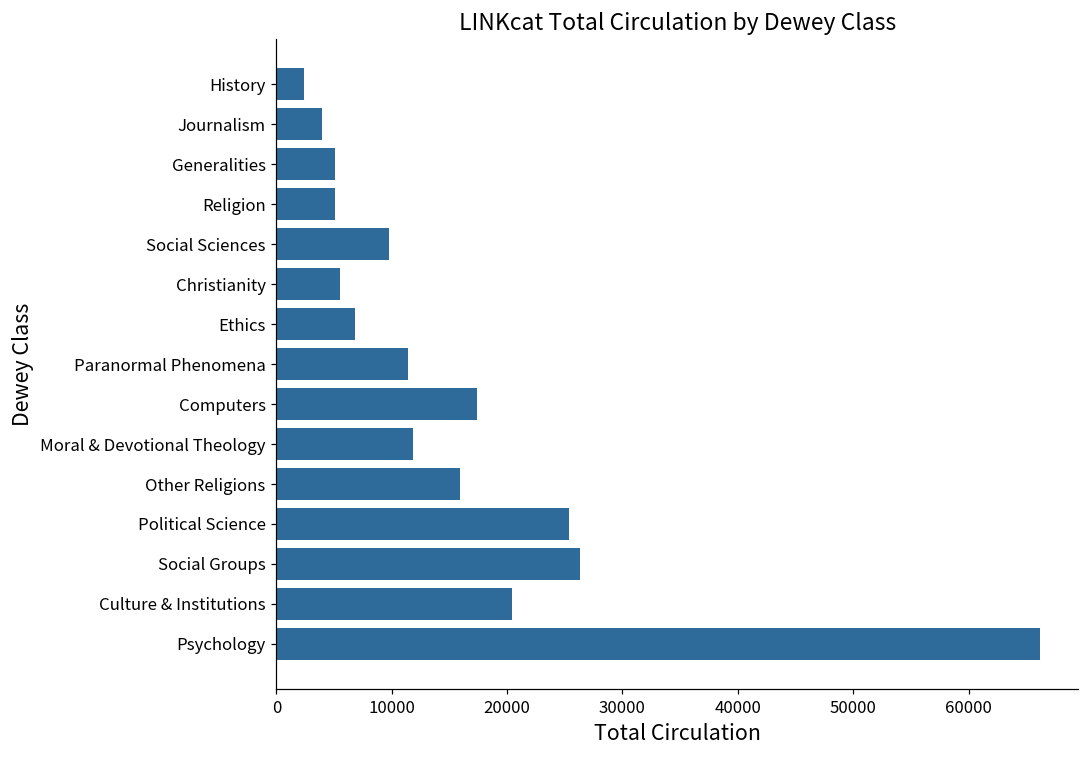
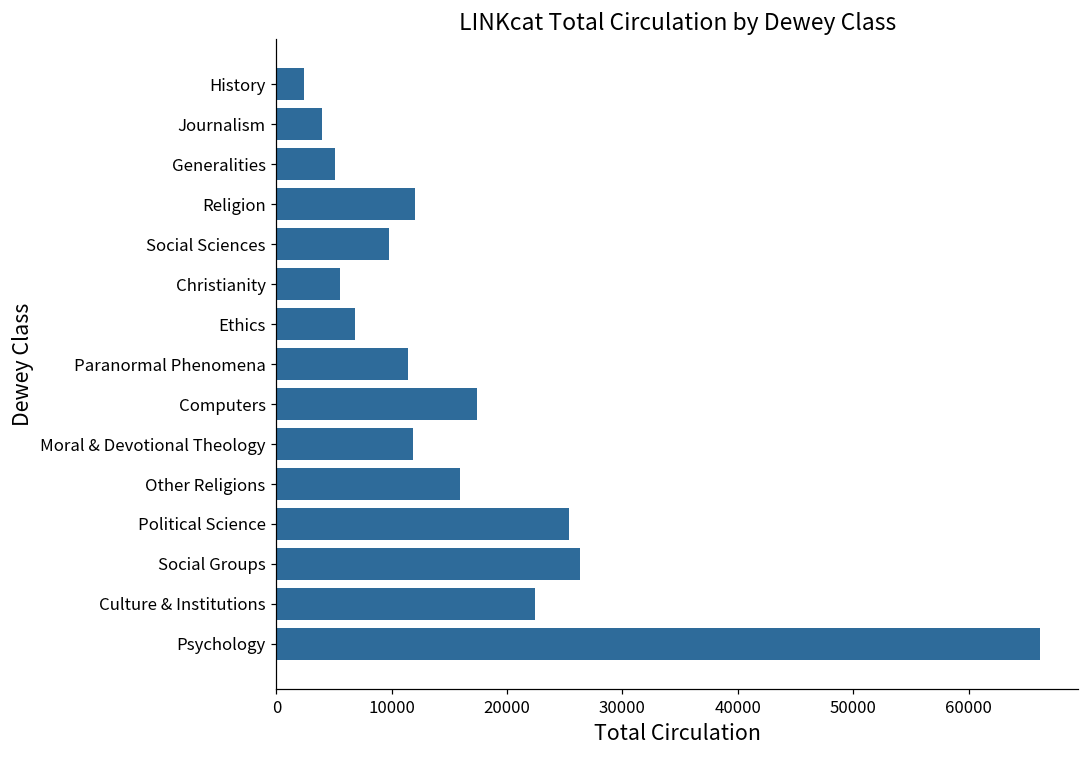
  {
    "History": 2400,
    "Journalism": 4000,
    "Generalities": 5100,
-   "Religion": 5100,
+   "Religion": 12000,
    "Social Sciences": 9800,
    "Christianity": 5500,
    "Ethics": 6800,
    "Paranormal Phenomena": 11400,
    "Computers": 17300,
    "Moral & Devotional Theology": 11800,
    "Other Religions": 15900,
    "Political Science": 25400,
    "Social Groups": 26300,
-   "Culture & Institutions": 20400,
+   "Culture & Institutions": 22400,
    "Psychology": 66200
  }
